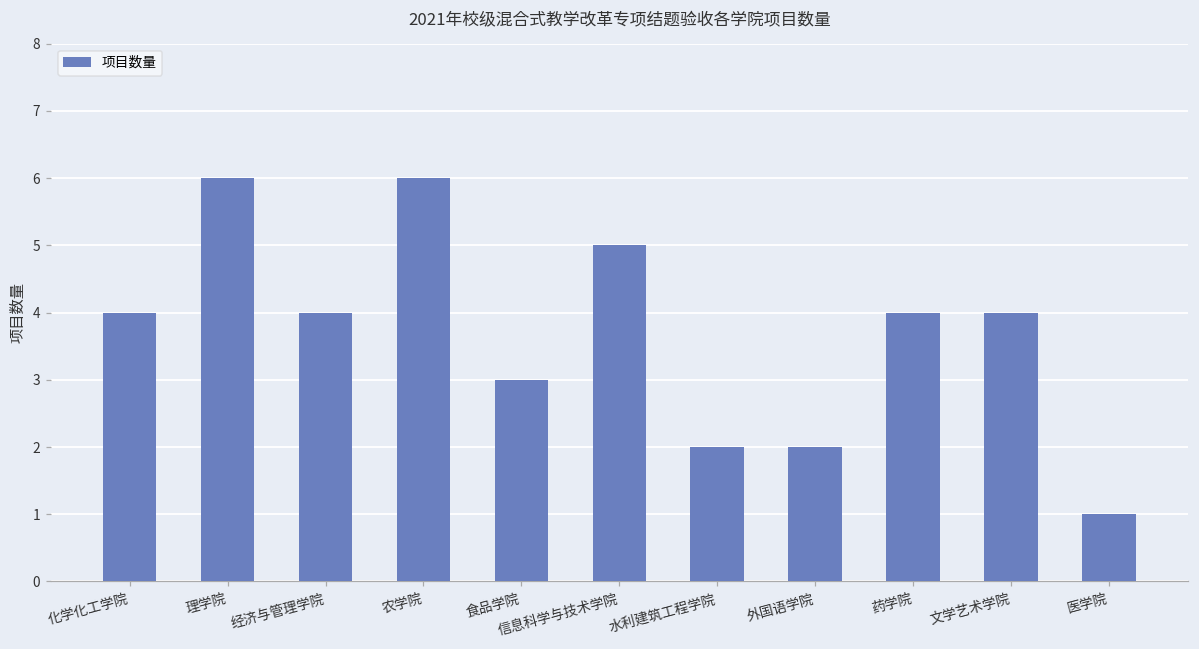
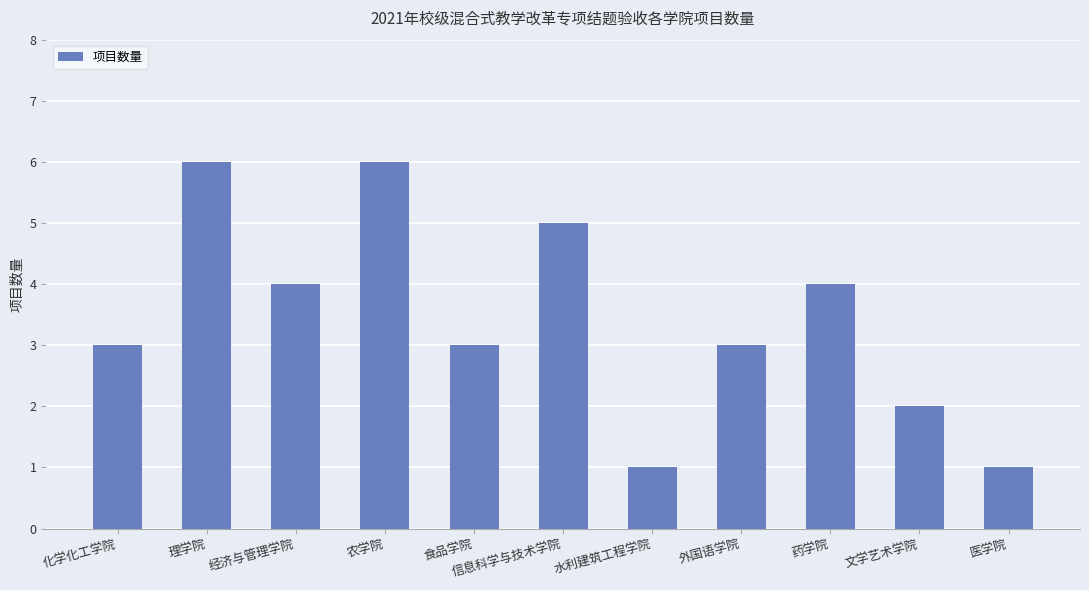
  {
-   "化学化工学院": 4,
+   "化学化工学院": 3,
    "理学院": 6,
    "经济与管理学院": 4,
    "农学院": 6,
    "食品学院": 3,
    "信息科学与技术学院": 5,
-   "水利建筑工程学院": 2,
-   "外国语学院": 2,
+   "水利建筑工程学院": 1,
+   "外国语学院": 3,
    "药学院": 4,
-   "文学艺术学院": 4,
+   "文学艺术学院": 2,
    "医学院": 1
  }
